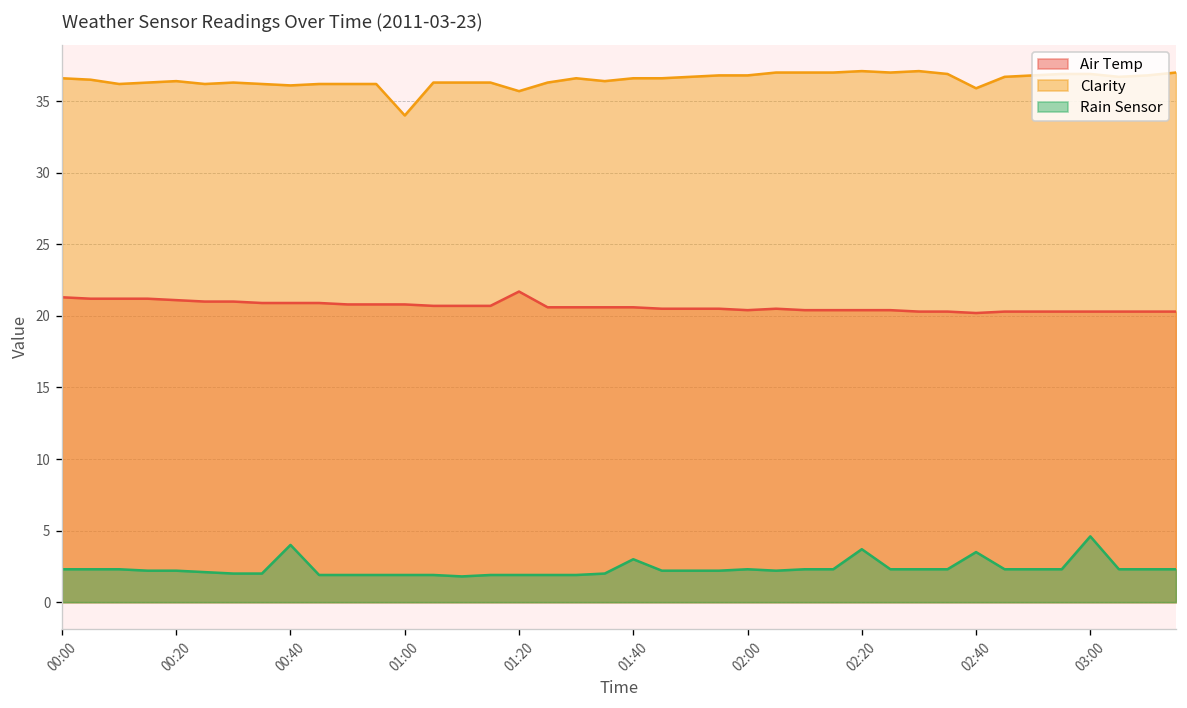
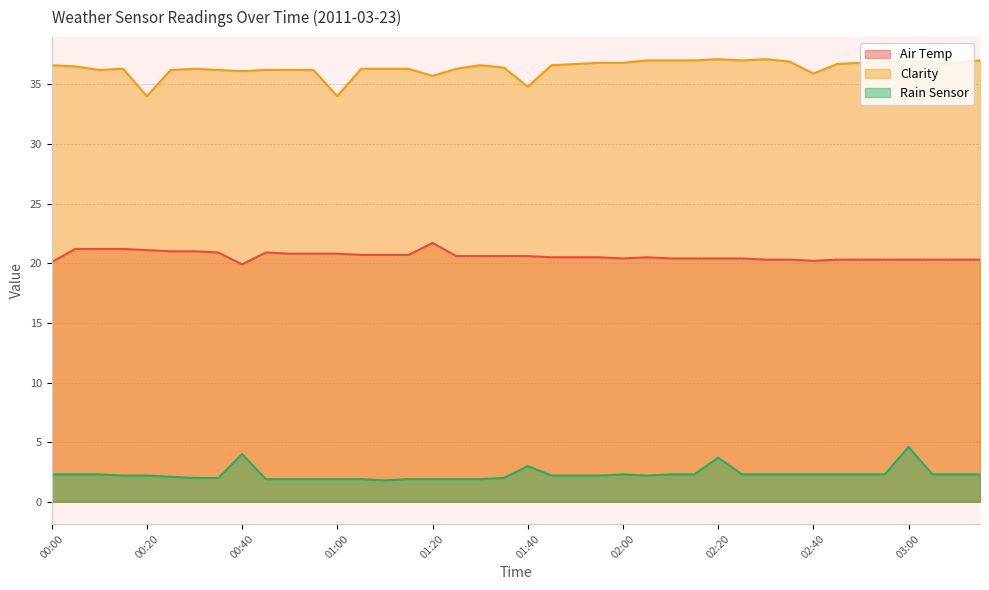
  {
    "Air Temp": {
-     "00:00": 21.3,
+     "00:00": 20.1,
      "00:20": 21.1,
-     "00:40": 20.9,
+     "00:40": 19.9,
      "01:00": 20.8,
      "01:20": 21.7,
      "01:40": 20.6,
      "02:00": 20.4,
      "02:20": 20.4,
      "02:40": 20.2,
      "03:00": 20.3
    },
    "Clarity": {
      "00:00": 36.6,
-     "00:20": 36.4,
+     "00:20": 34.0,
      "00:40": 36.1,
      "01:00": 34.0,
      "01:20": 35.7,
-     "01:40": 36.6,
+     "01:40": 34.8,
      "02:00": 36.8,
      "02:20": 37.1,
      "02:40": 35.9
    },
    "Rain Sensor": {
      "00:00": 2.3,
      "00:20": 2.2,
      "00:40": 4.0,
      "01:00": 1.9,
      "01:20": 1.9,
      "01:40": 3.0,
      "02:00": 2.3,
      "02:20": 3.7,
-     "02:40": 3.5,
+     "02:40": 2.3,
      "03:00": 4.6
    }
  }
